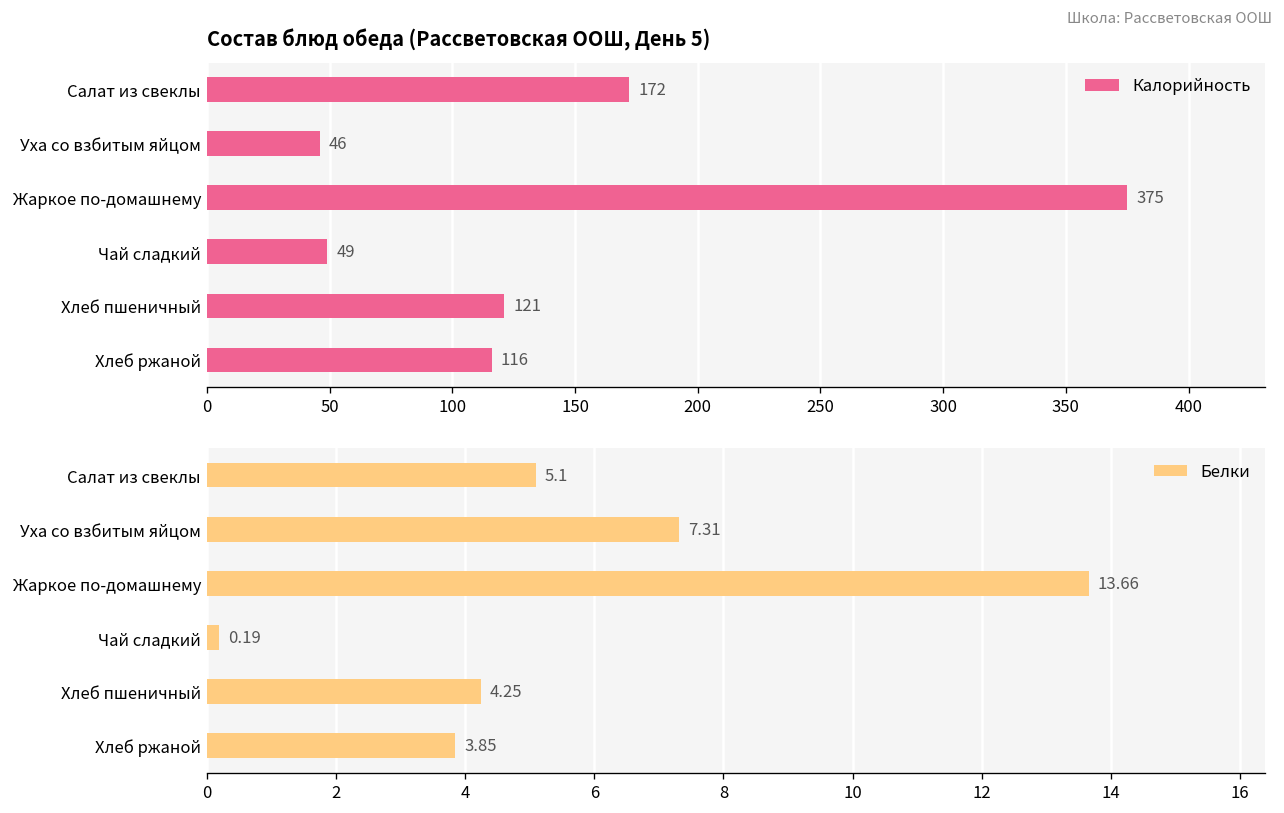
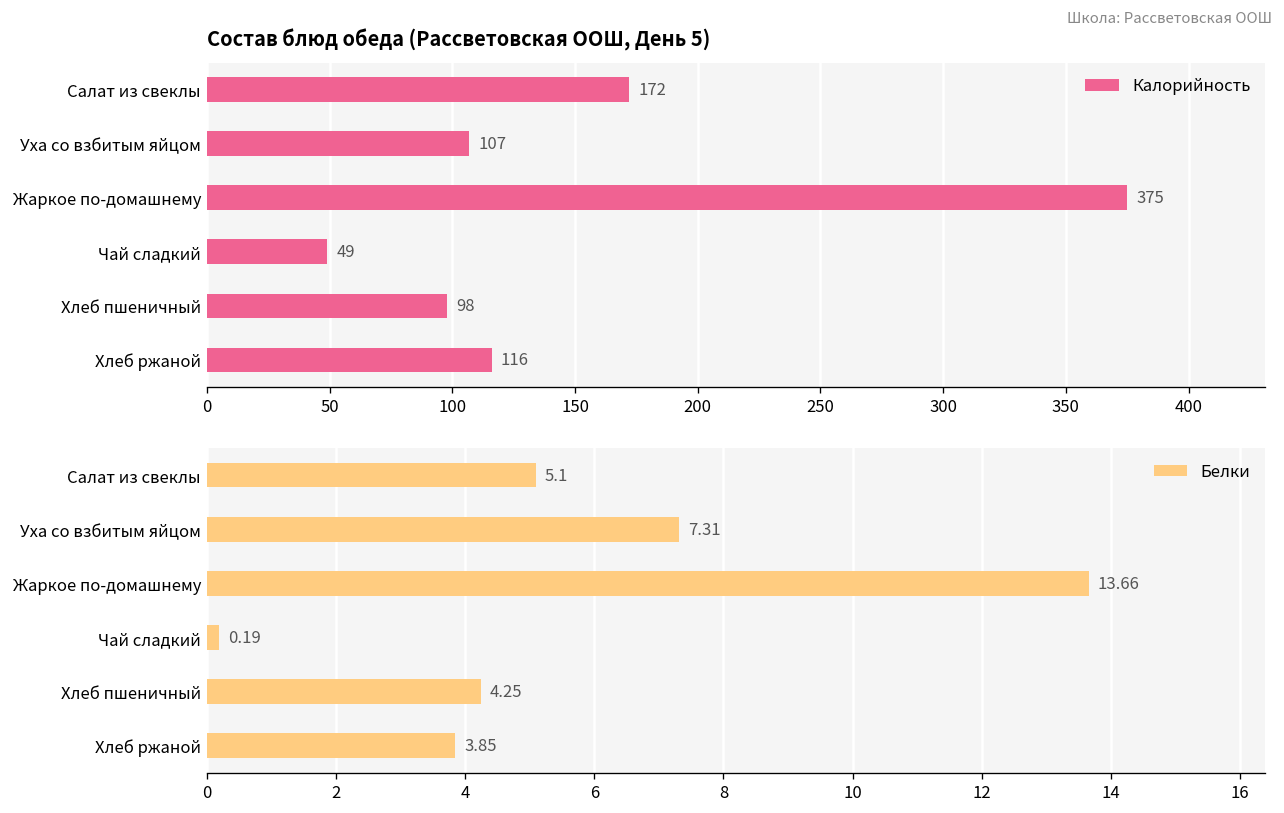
  {
    "Состав блюд обеда (Рассветовская ООШ, День 5)": {
      "Салат из свеклы": 172,
-     "Уха со взбитым яйцом": 46,
+     "Уха со взбитым яйцом": 107,
      "Жаркое по-домашнему": 375,
      "Чай сладкий": 49,
-     "Хлеб пшеничный": 121,
+     "Хлеб пшеничный": 98,
      "Хлеб ржаной": 116
    }
  }
